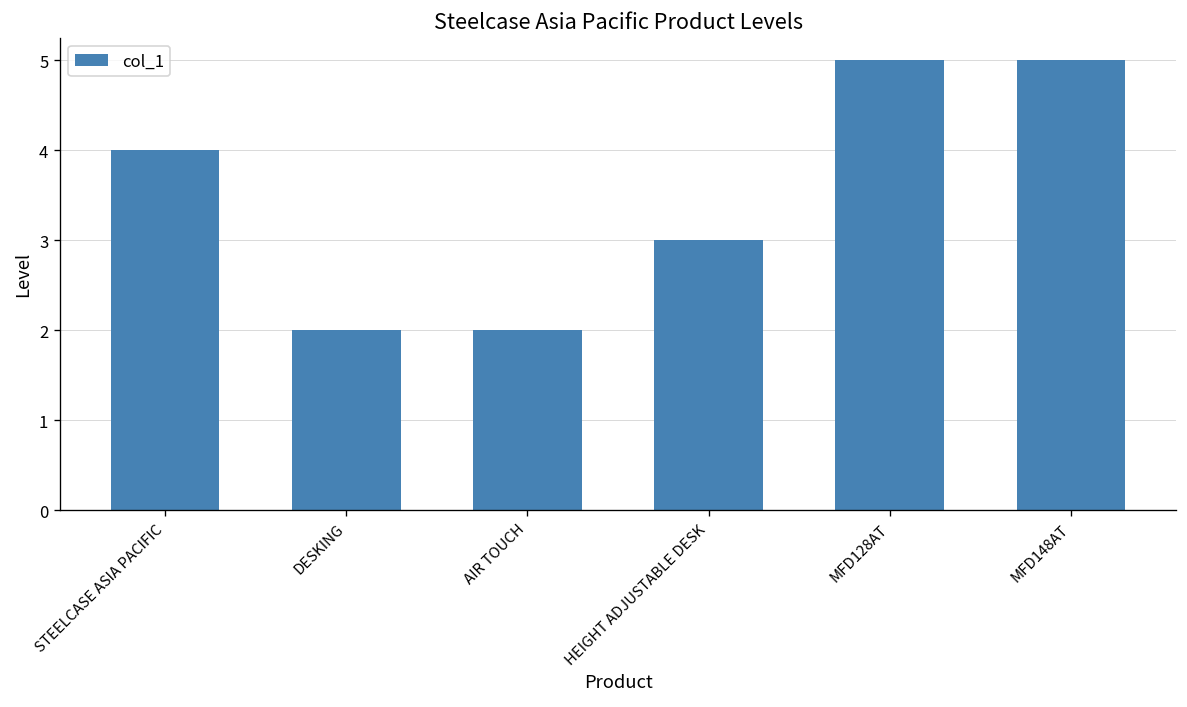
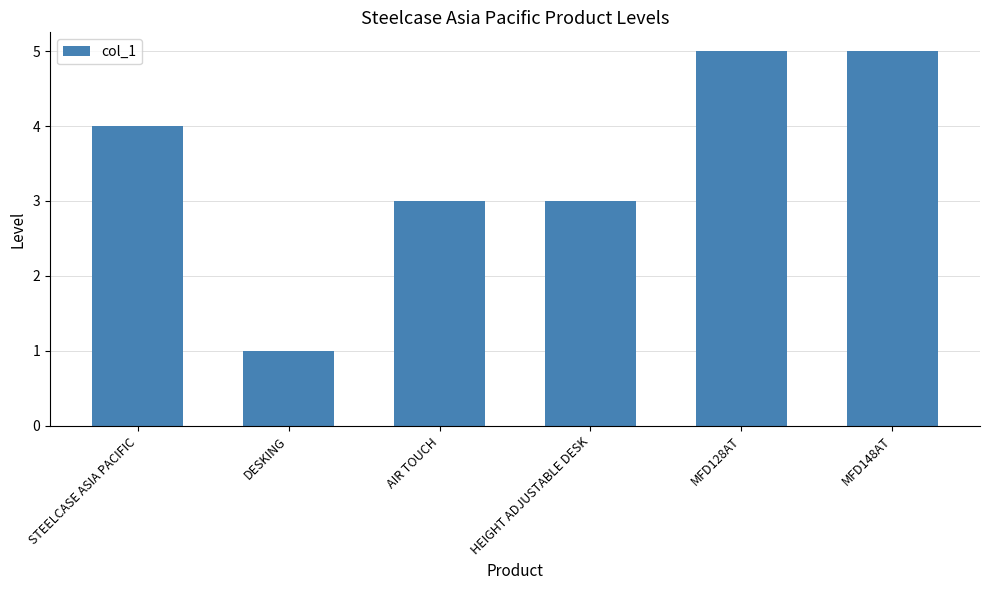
  {
    "STEELCASE ASIA PACIFIC": 4,
-   "DESKING": 2,
-   "AIR TOUCH": 2,
+   "DESKING": 1,
+   "AIR TOUCH": 3,
    "HEIGHT ADJUSTABLE DESK": 3,
    "MFD128AT": 5,
    "MFD148AT": 5
  }
